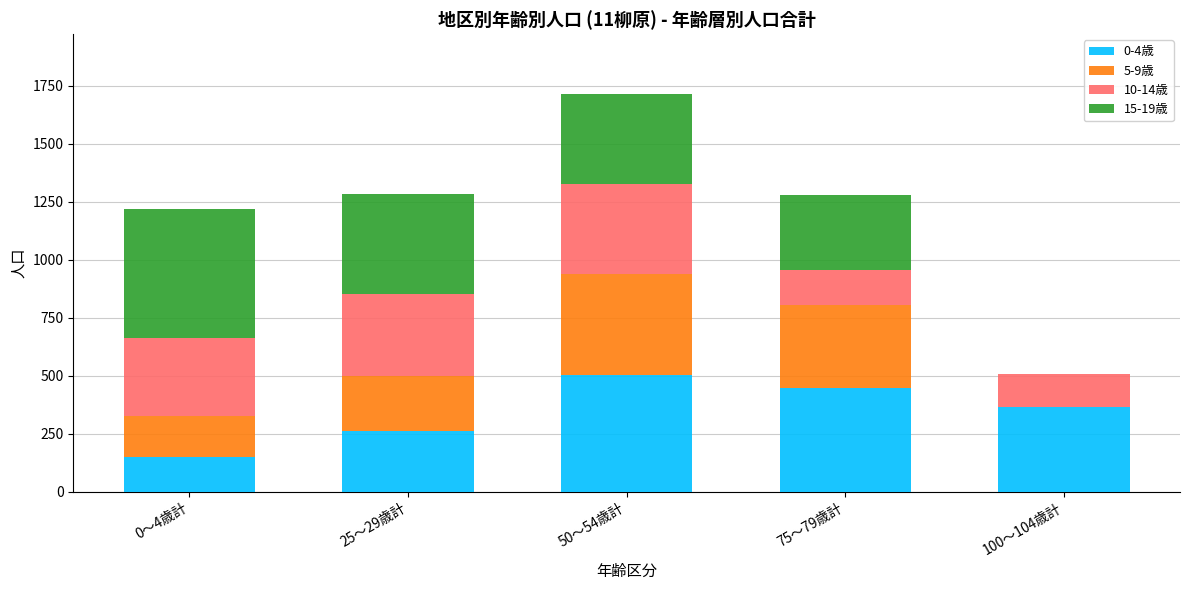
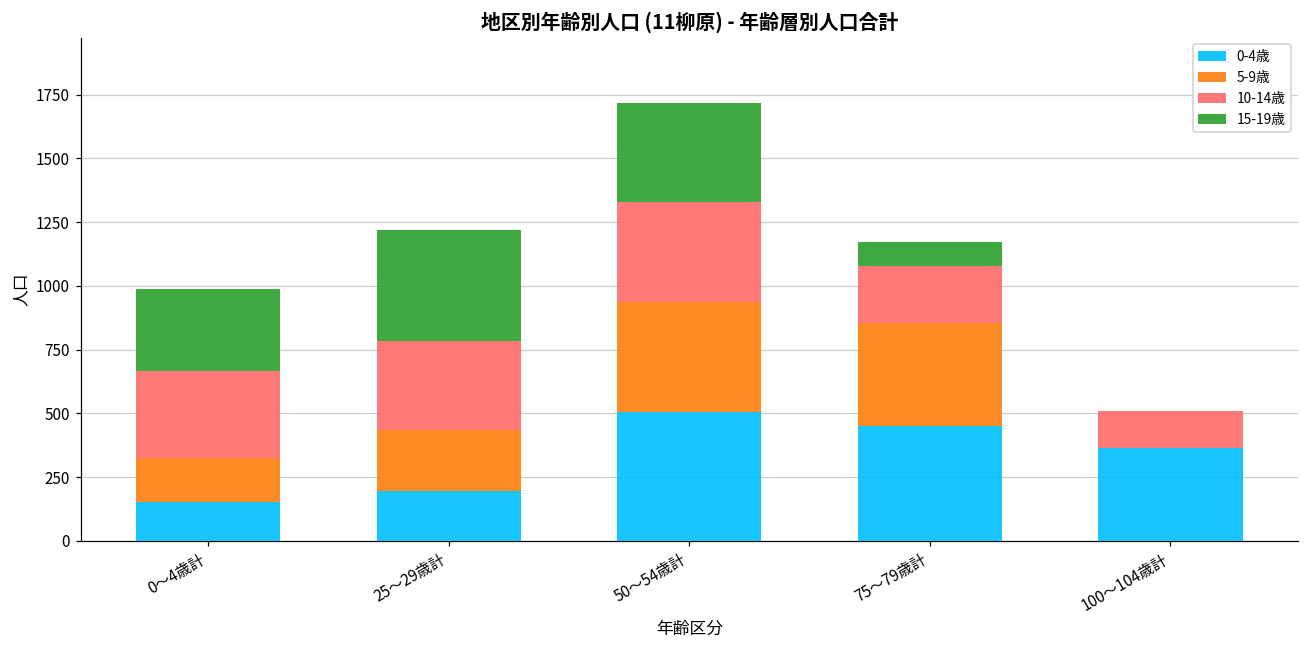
  {
    "0-4歳": {
      "0～4歳計": 150,
-     "25～29歳計": 260,
+     "25～29歳計": 190,
      "50～54歳計": 510,
      "75～79歳計": 450,
      "100～104歳計": 360
    },
    "5-9歳": {
      "0～4歳計": 170,
      "25～29歳計": 240,
      "50～54歳計": 430,
-     "75～79歳計": 360
+     "75～79歳計": 410
    },
    "10-14歳": {
      "0～4歳計": 340,
      "25～29歳計": 350,
      "50～54歳計": 390,
-     "75～79歳計": 150,
+     "75～79歳計": 220,
      "100～104歳計": 140
    },
    "15-19歳": {
-     "0～4歳計": 560,
+     "0～4歳計": 330,
      "25～29歳計": 430,
      "50～54歳計": 390,
-     "75～79歳計": 320,
+     "75～79歳計": 100,
      "100～104歳計": 0
    }
  }
